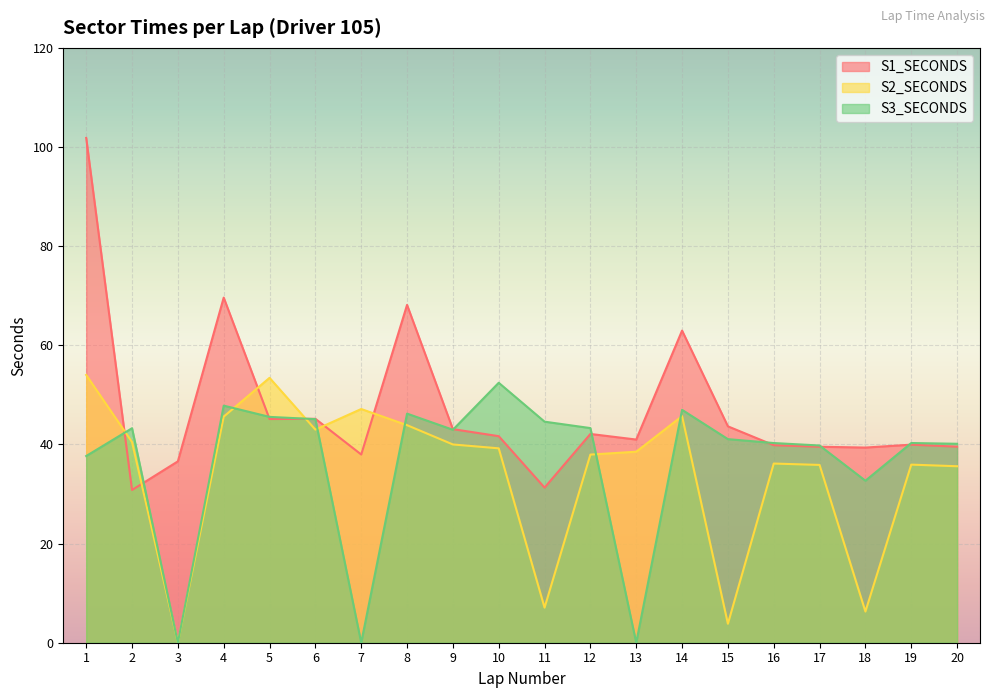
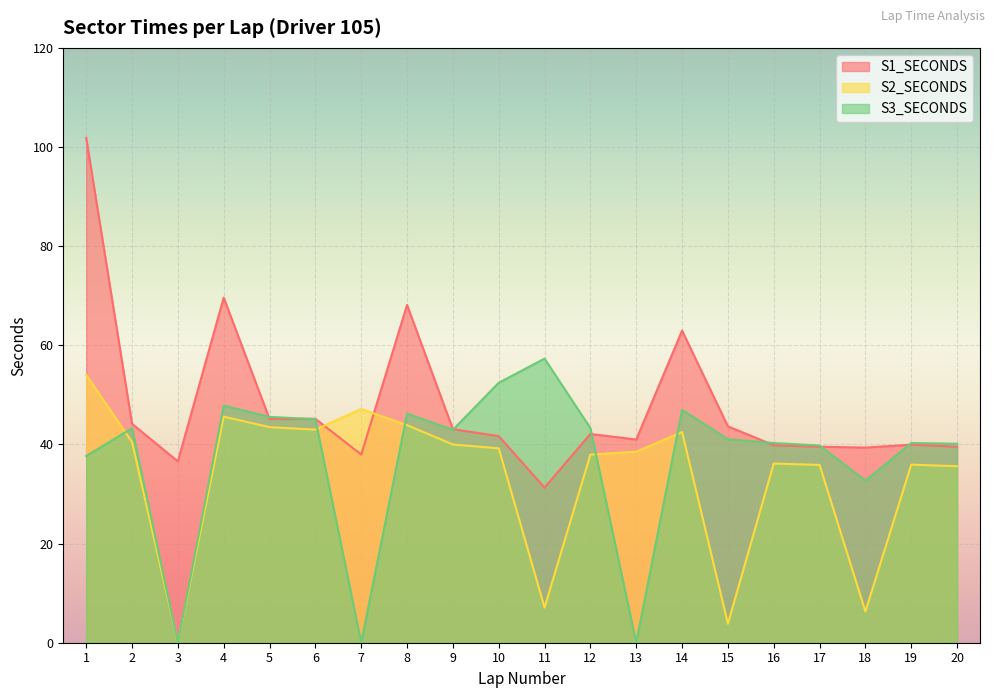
  {
    "S1_SECONDS": {
      "1": 102,
-     "2": 31,
+     "2": 44,
      "3": 37,
      "4": 70,
      "7": 38,
      "8": 68,
      "10": 42,
      "11": 31,
      "12": 42,
      "13": 41,
      "14": 63,
      "15": 44,
      "18": 39,
      "20": 40
    },
    "S2_SECONDS": {
      "1": 54,
      "2": 40,
      "4": 46,
-     "5": 53,
+     "5": 43,
      "6": 43,
      "7": 47,
      "8": 44,
      "9": 40,
      "10": 39,
      "11": 7,
      "12": 38,
      "13": 39,
-     "14": 46,
+     "14": 43,
      "15": 4,
      "16": 36,
      "17": 36,
      "18": 6,
      "19": 36,
      "20": 36
    },
    "S3_SECONDS": {
      "1": 38,
      "2": 43,
      "4": 48,
      "7": 0,
      "8": 46,
      "10": 52,
-     "11": 45,
+     "11": 57,
      "12": 43,
      "13": 0,
      "14": 47,
      "15": 41,
      "18": 33,
      "20": 40
    }
  }
